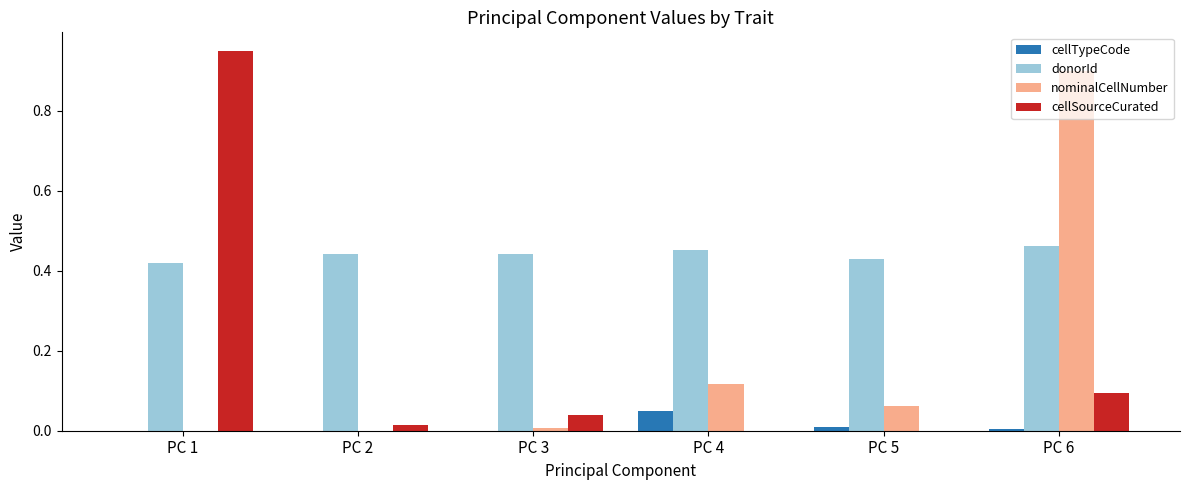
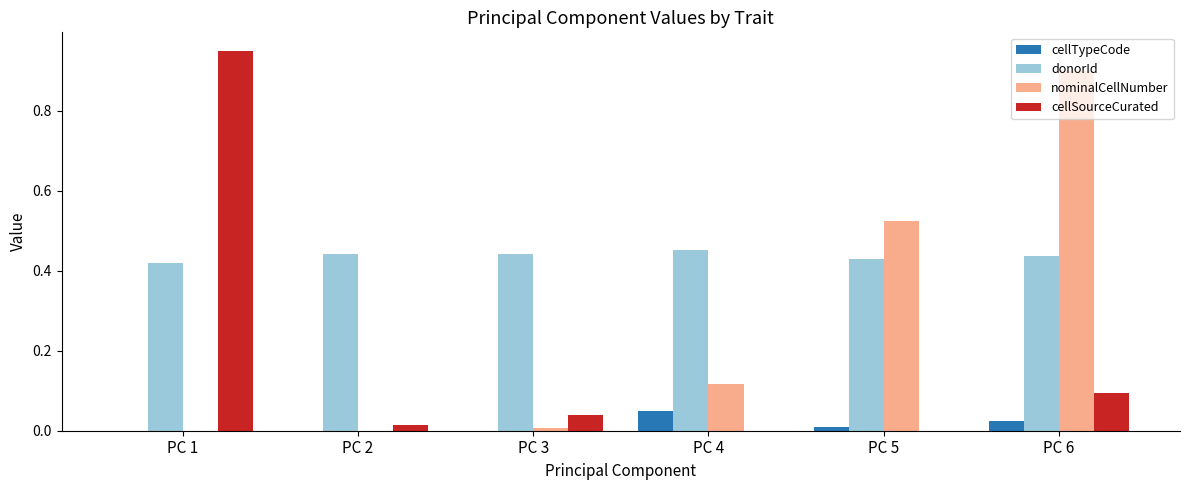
  {
    "cellTypeCode": {
      "PC 4": 0.05,
      "PC 5": 0.01,
-     "PC 6": 0.00
+     "PC 6": 0.02
    },
    "donorId": {
      "PC 1": 0.42,
      "PC 2": 0.44,
      "PC 3": 0.44,
      "PC 4": 0.45,
      "PC 5": 0.43,
-     "PC 6": 0.46
+     "PC 6": 0.44
    },
    "nominalCellNumber": {
      "PC 3": 0.01,
      "PC 4": 0.12,
-     "PC 5": 0.06
+     "PC 5": 0.53
    },
    "cellSourceCurated": {
      "PC 1": 0.95,
      "PC 2": 0.01,
      "PC 3": 0.04,
      "PC 6": 0.10
    }
  }
